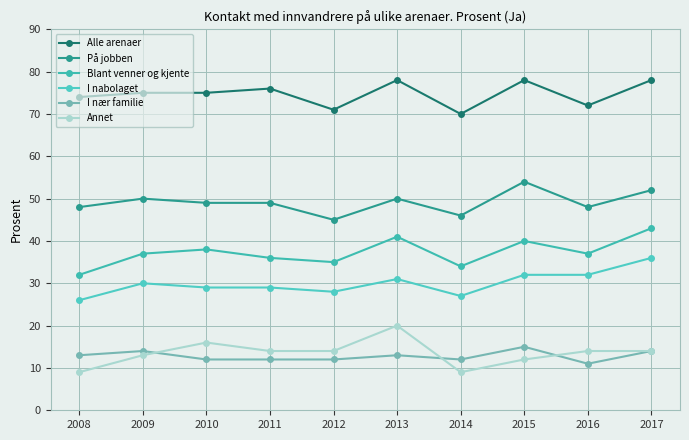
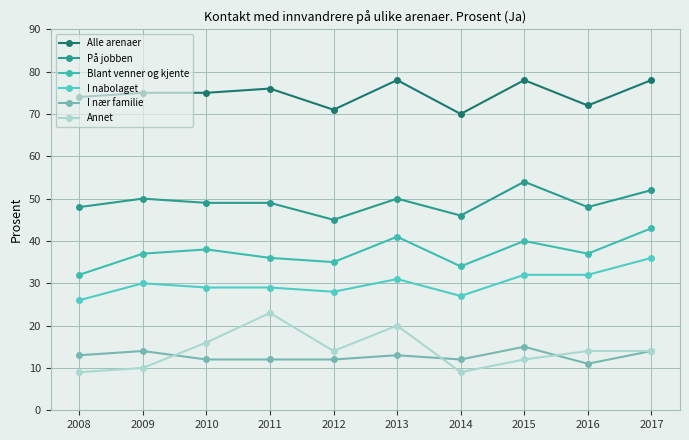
  {
    "Annet": {
      "2008": 9,
-     "2009": 13,
+     "2009": 10,
      "2010": 16,
-     "2011": 14,
+     "2011": 23,
      "2012": 14,
      "2013": 20,
      "2014": 9,
      "2015": 12,
      "2016": 14
    }
  }
